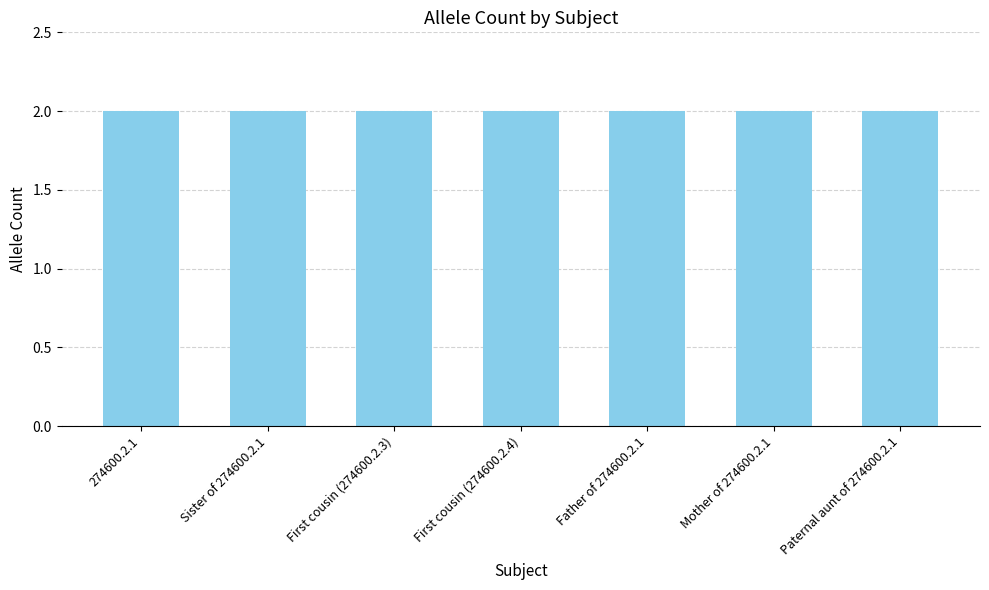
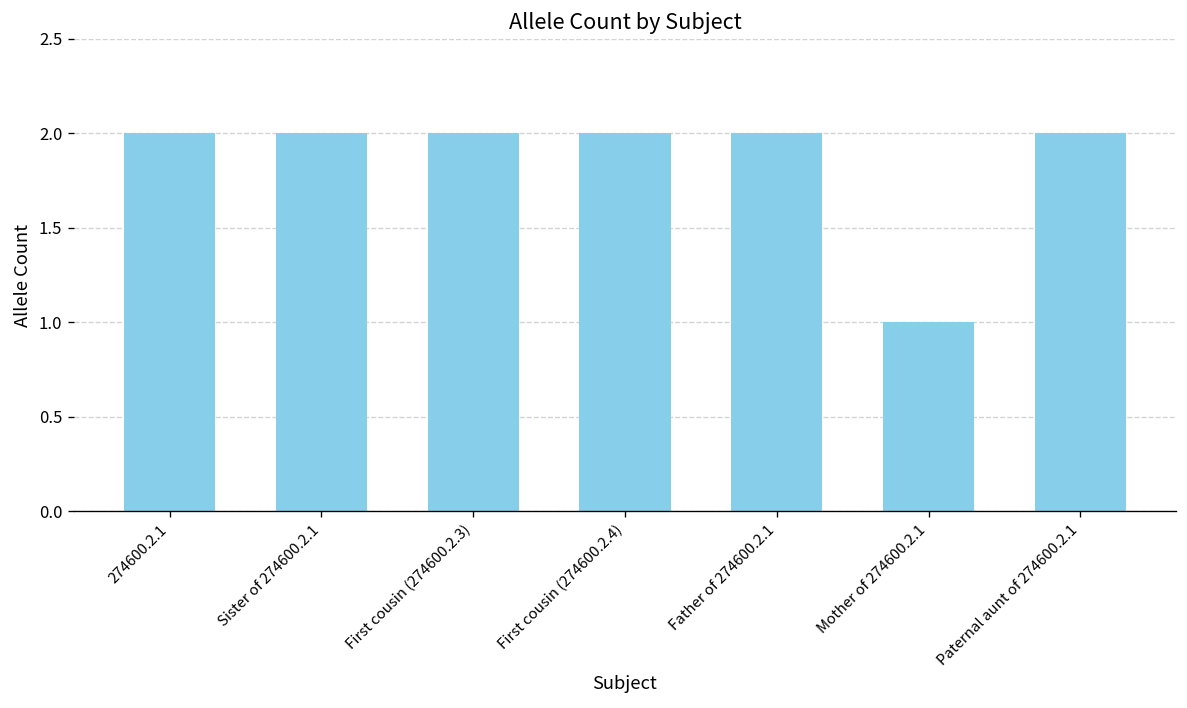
  {
    "274600.2.1": 2,
    "Sister of 274600.2.1": 2,
    "First cousin (274600.2.3)": 2,
    "First cousin (274600.2.4)": 2,
    "Father of 274600.2.1": 2,
-   "Mother of 274600.2.1": 2,
+   "Mother of 274600.2.1": 1,
    "Paternal aunt of 274600.2.1": 2
  }
